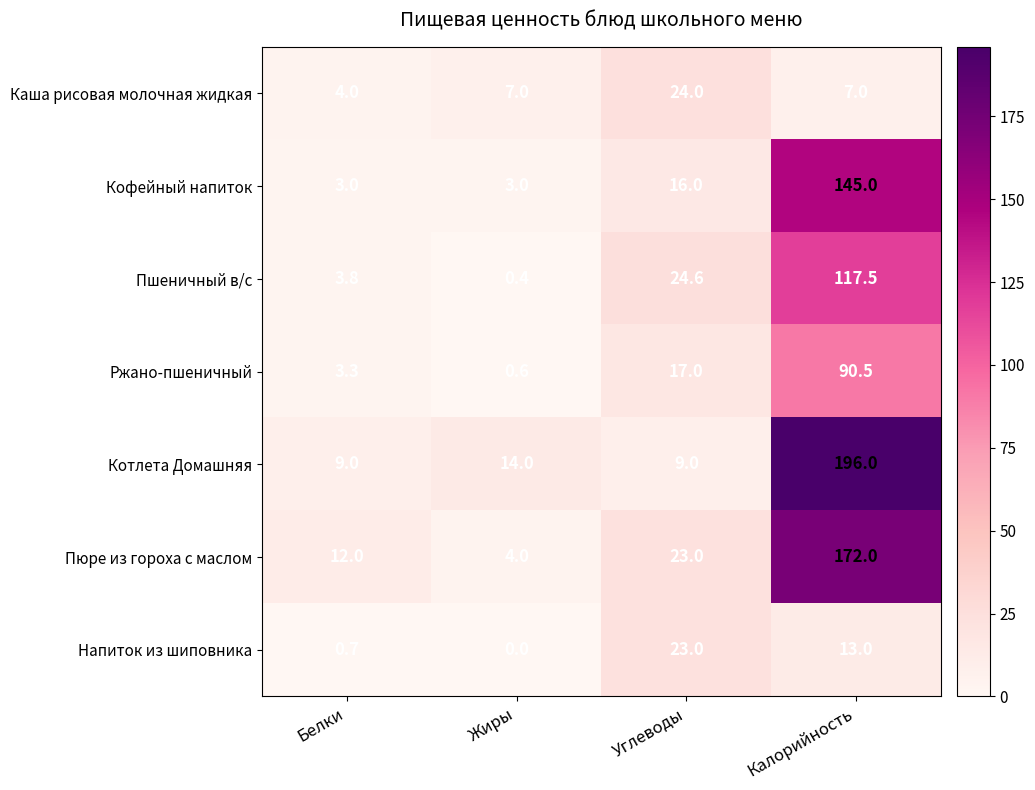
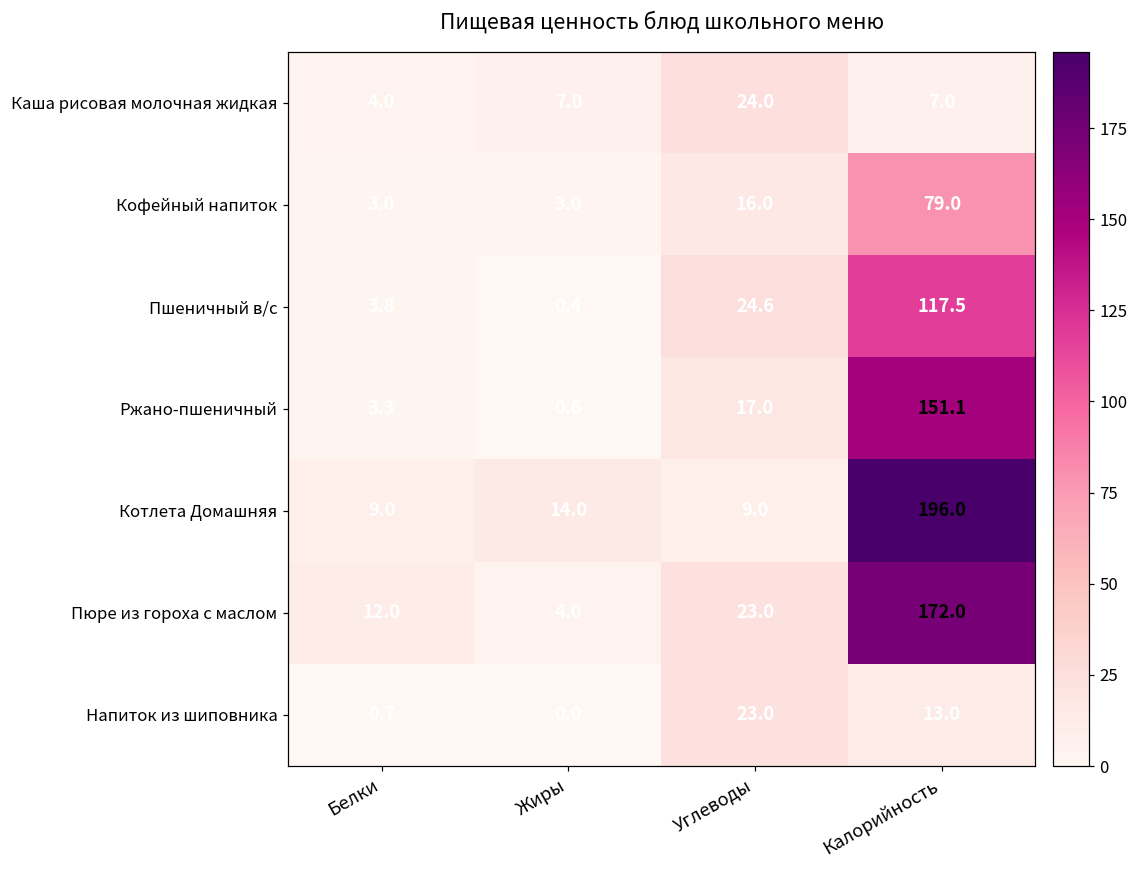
  {
    "Кофейный напиток": {
-     "Калорийность": 145.0
+     "Калорийность": 79.0
    },
    "Пшеничный в/с": {
      "Калорийность": 117.5
    },
    "Ржано-пшеничный": {
-     "Калорийность": 90.5
+     "Калорийность": 151.1
    },
    "Котлета Домашняя": {
      "Калорийность": 196.0
    },
    "Пюре из гороха с маслом": {
      "Калорийность": 172.0
    }
  }
